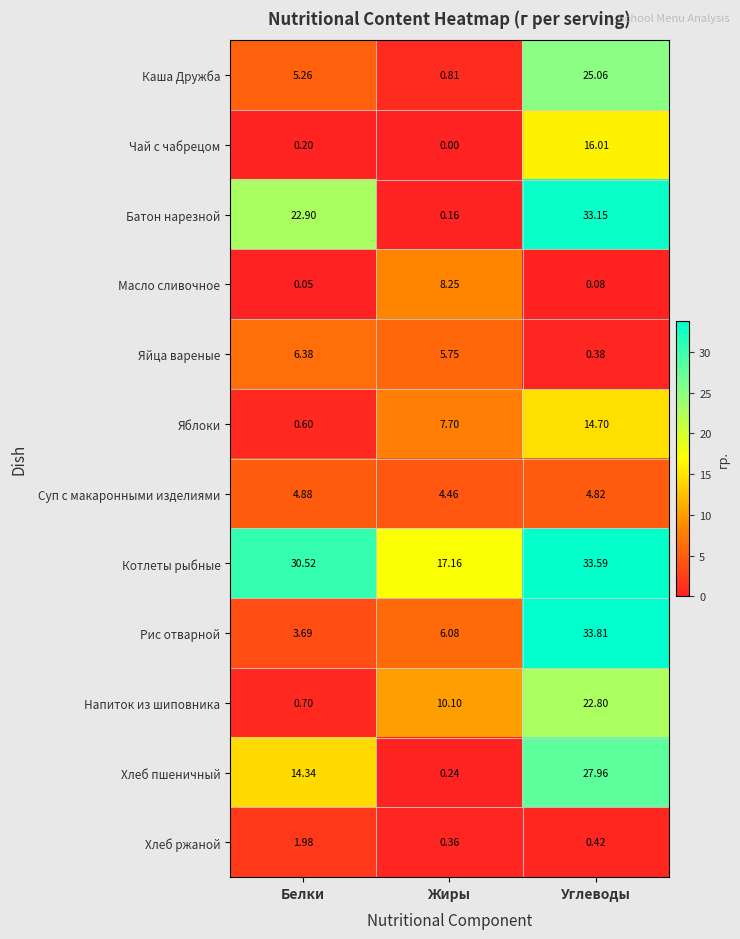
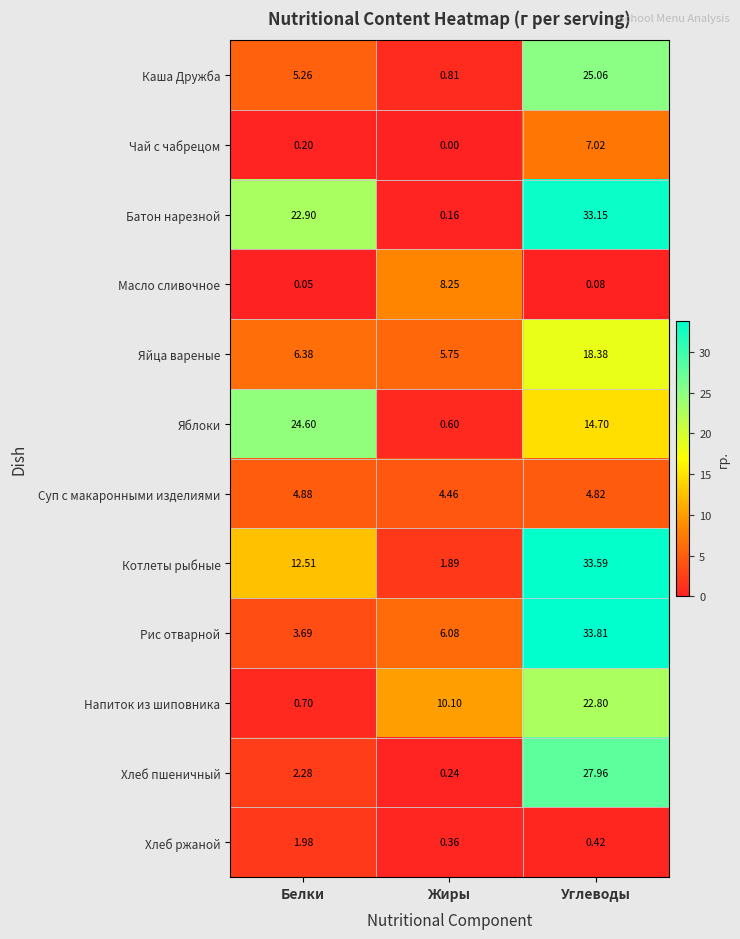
  {
    "Каша Дружба": {
      "Белки": 5.26,
      "Жиры": 0.81,
      "Углеводы": 25.06
    },
    "Чай с чабрецом": {
      "Белки": 0.20,
      "Жиры": 0.00,
-     "Углеводы": 16.01
+     "Углеводы": 7.02
    },
    "Батон нарезной": {
      "Белки": 22.90,
      "Жиры": 0.16,
      "Углеводы": 33.15
    },
    "Масло сливочное": {
      "Белки": 0.05,
      "Жиры": 8.25,
      "Углеводы": 0.08
    },
    "Яйца вареные": {
      "Белки": 6.38,
      "Жиры": 5.75,
-     "Углеводы": 0.38
+     "Углеводы": 18.38
    },
    "Яблоки": {
-     "Белки": 0.60,
-     "Жиры": 7.70,
+     "Белки": 24.60,
+     "Жиры": 0.60,
      "Углеводы": 14.70
    },
    "Суп с макаронными изделиями": {
      "Белки": 4.88,
      "Жиры": 4.46,
      "Углеводы": 4.82
    },
    "Котлеты рыбные": {
-     "Белки": 30.52,
-     "Жиры": 17.16,
+     "Белки": 12.51,
+     "Жиры": 1.89,
      "Углеводы": 33.59
    },
    "Рис отварной": {
      "Белки": 3.69,
      "Жиры": 6.08,
      "Углеводы": 33.81
    },
    "Напиток из шиповника": {
      "Белки": 0.70,
      "Жиры": 10.10,
      "Углеводы": 22.80
    },
    "Хлеб пшеничный": {
-     "Белки": 14.34,
+     "Белки": 2.28,
      "Жиры": 0.24,
      "Углеводы": 27.96
    },
    "Хлеб ржаной": {
      "Белки": 1.98,
      "Жиры": 0.36,
      "Углеводы": 0.42
    }
  }
